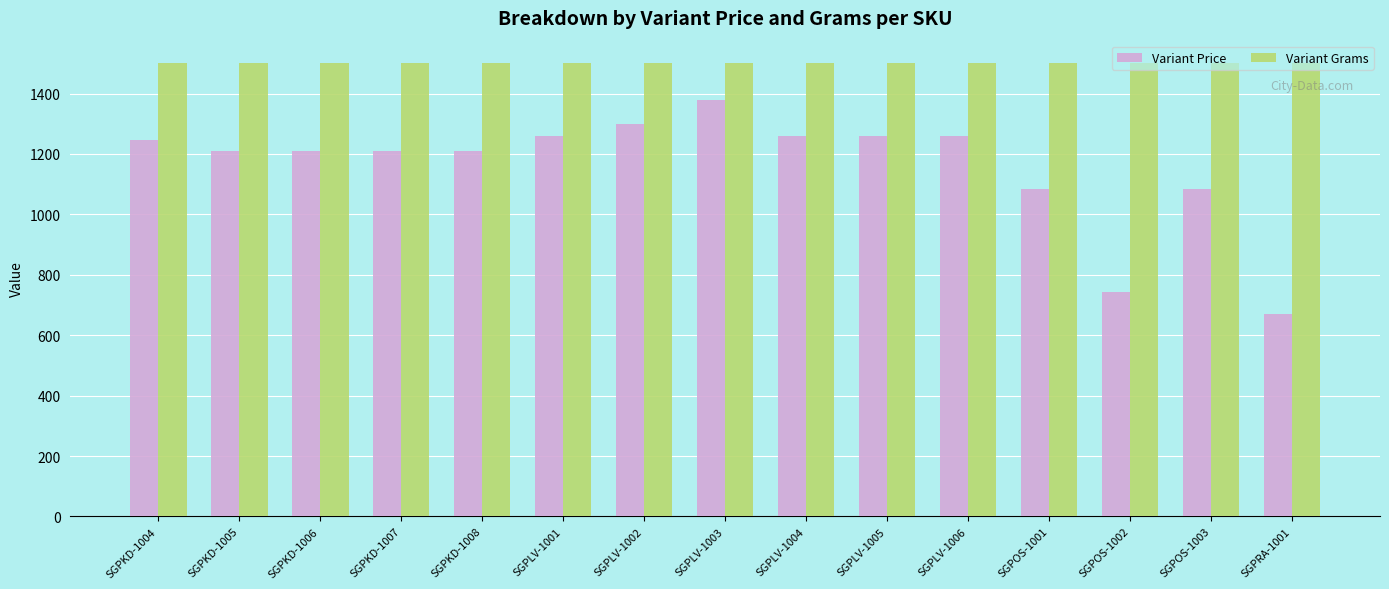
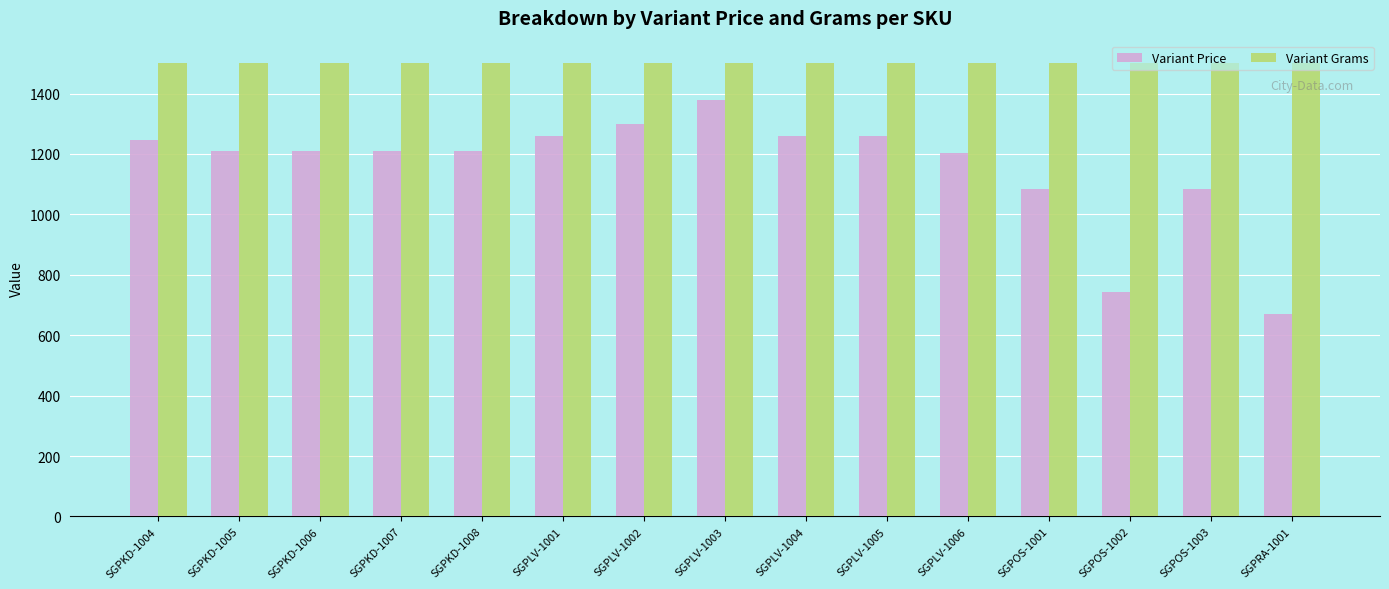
  {
    "Variant Price": {
      "SGPKD-1004": 1250,
      "SGPKD-1005": 1210,
      "SGPKD-1006": 1210,
      "SGPKD-1007": 1210,
      "SGPKD-1008": 1210,
      "SGPLV-1001": 1260,
      "SGPLV-1002": 1300,
      "SGPLV-1003": 1380,
      "SGPLV-1004": 1260,
      "SGPLV-1005": 1260,
-     "SGPLV-1006": 1260,
+     "SGPLV-1006": 1200,
      "SGPOS-1001": 1080,
      "SGPOS-1002": 740,
      "SGPOS-1003": 1080,
      "SGPRA-1001": 670
    },
    "Variant Grams": {
      "SGPKD-1004": 1500,
      "SGPKD-1005": 1500,
      "SGPKD-1006": 1500,
      "SGPKD-1007": 1500,
      "SGPKD-1008": 1500,
      "SGPLV-1001": 1500,
      "SGPLV-1002": 1500,
      "SGPLV-1003": 1500,
      "SGPLV-1004": 1500,
      "SGPLV-1005": 1500,
      "SGPLV-1006": 1500,
      "SGPOS-1001": 1500
    }
  }
